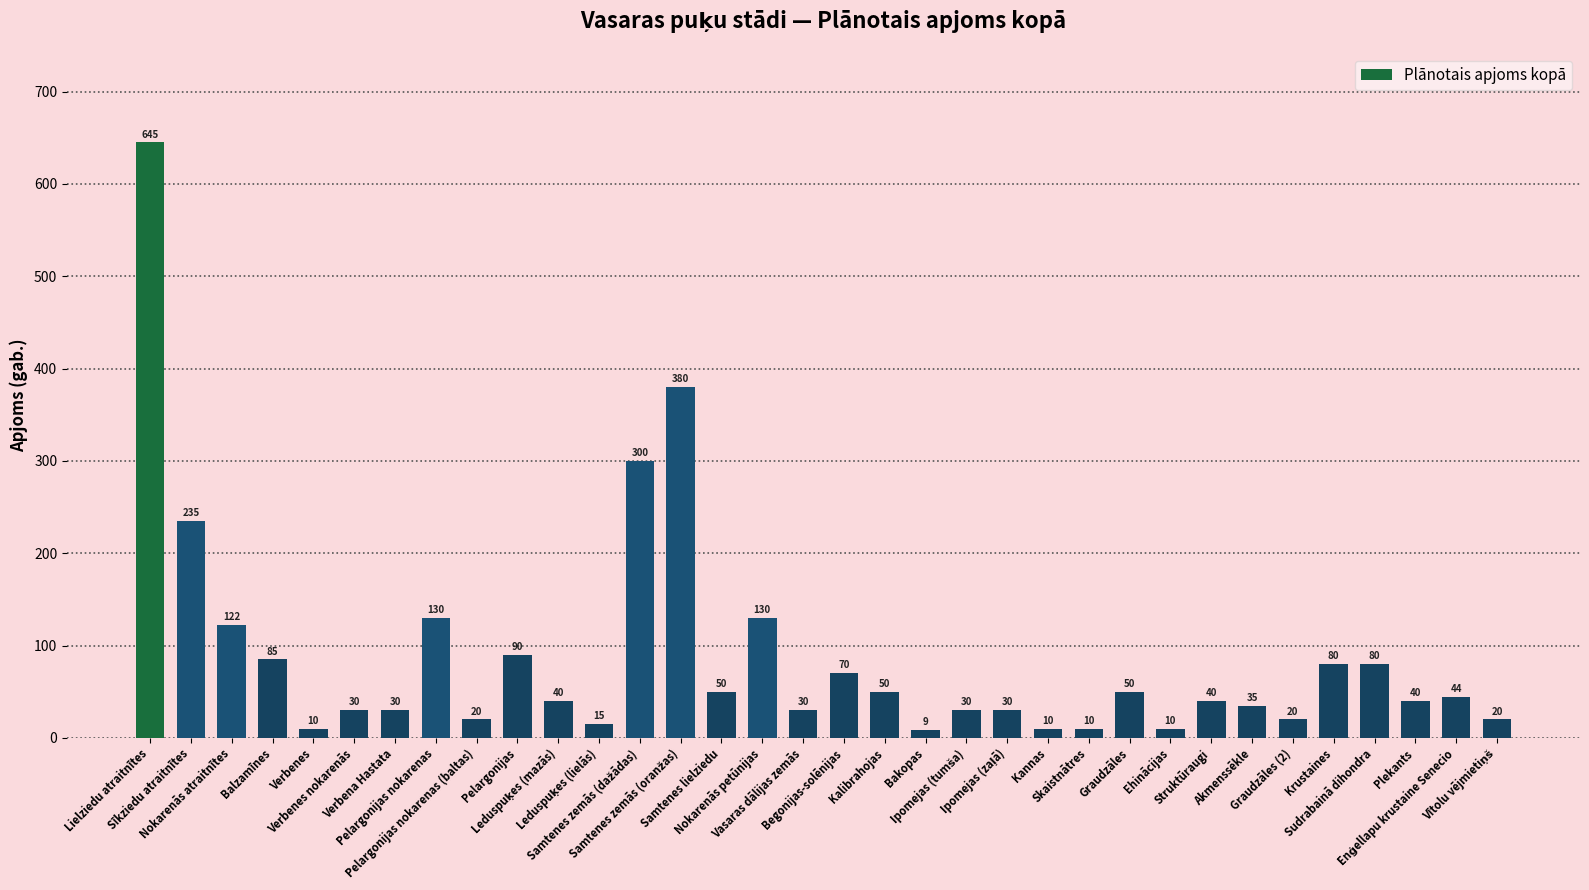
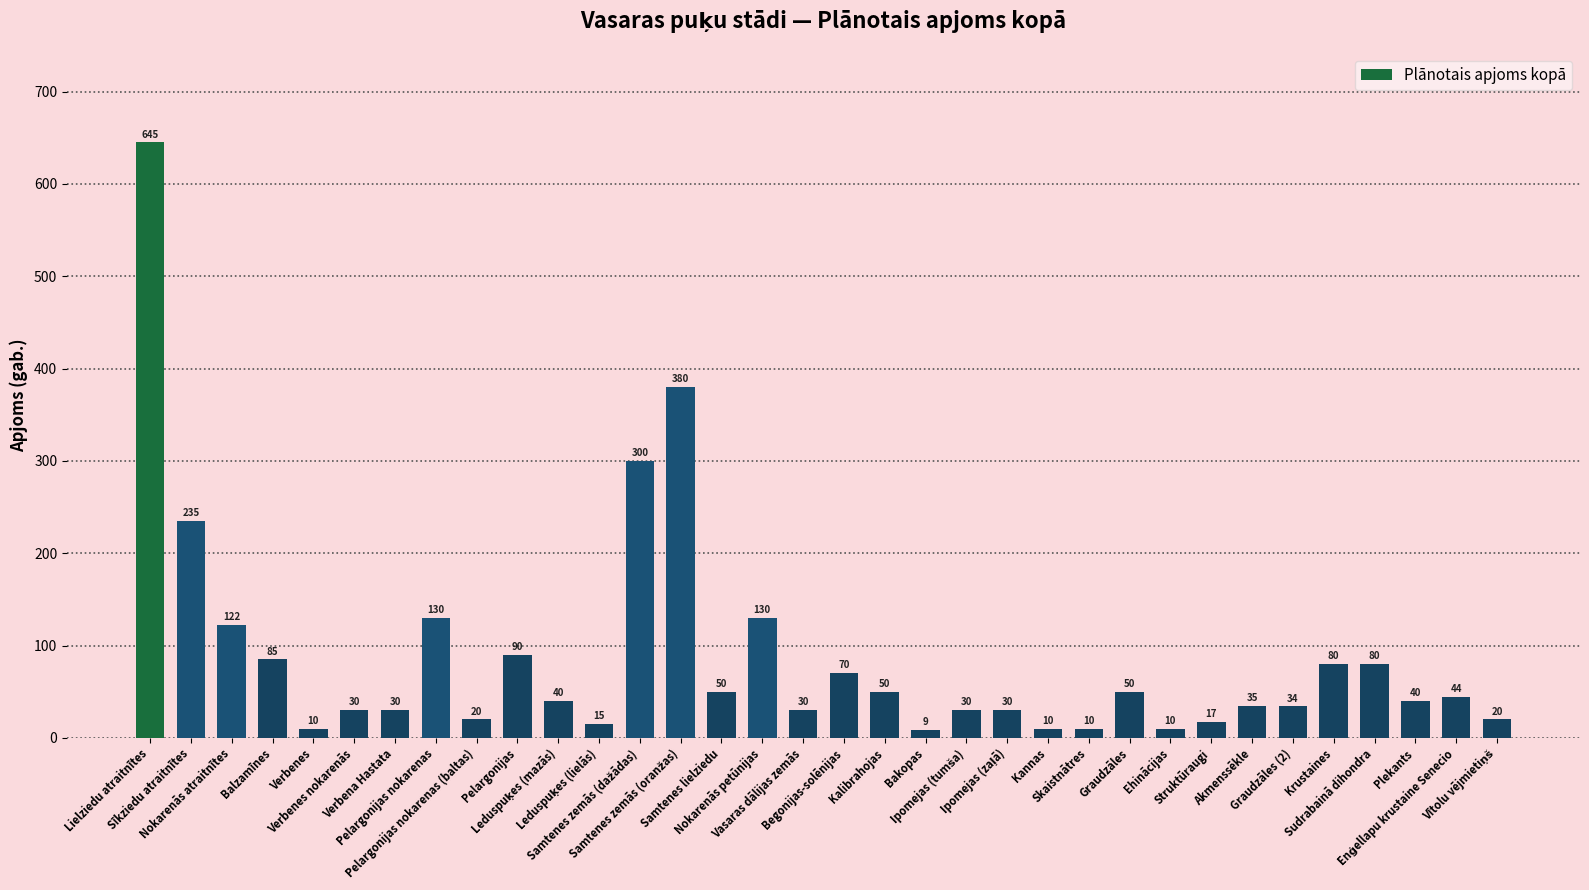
  {
    "Lielziedu atraitnītes": 645,
    "Sīkziedu atraitnītes": 235,
    "Nokarenās atraitnītes": 122,
    "Balzamīnes": 85,
    "Verbenes": 10,
    "Verbenes nokarenās": 30,
    "Verbena Hastata": 30,
    "Pelargonijas nokarenas": 130,
    "Pelargonijas nokarenas (baltas)": 20,
    "Pelargonijas": 90,
    "Leduspuķes (mazās)": 40,
    "Leduspuķes (lielās)": 15,
    "Samtenes zemās (dažādas)": 300,
    "Samtenes zemās (oranžas)": 380,
    "Samtenes lielziedu": 50,
    "Nokarenās petūnijas": 130,
    "Vasaras dālijas zemās": 30,
    "Begonijas-solēnijas": 70,
    "Kalibrahojas": 50,
    "Bakopas": 9,
    "Ipomejas (tumša)": 30,
    "Ipomejas (zaļā)": 30,
    "Kannas": 10,
    "Skaistnātres": 10,
    "Graudzāles": 50,
    "Ehinācijas": 10,
-   "Struktūraugi": 40,
+   "Struktūraugi": 17,
    "Akmenssēkle": 35,
-   "Graudzāles (2)": 20,
+   "Graudzāles (2)": 34,
    "Krustaines": 80,
    "Sudrabainā dihondra": 80,
    "Plekants": 40,
    "Enģellapu krustaine Senecio": 44,
    "Vītolu vējmietiņš": 20
  }
